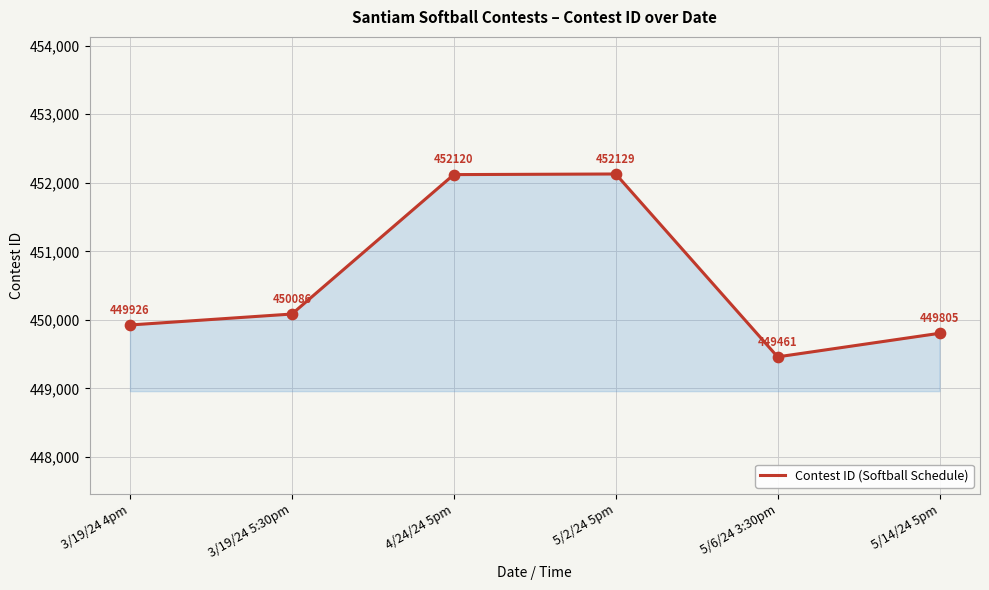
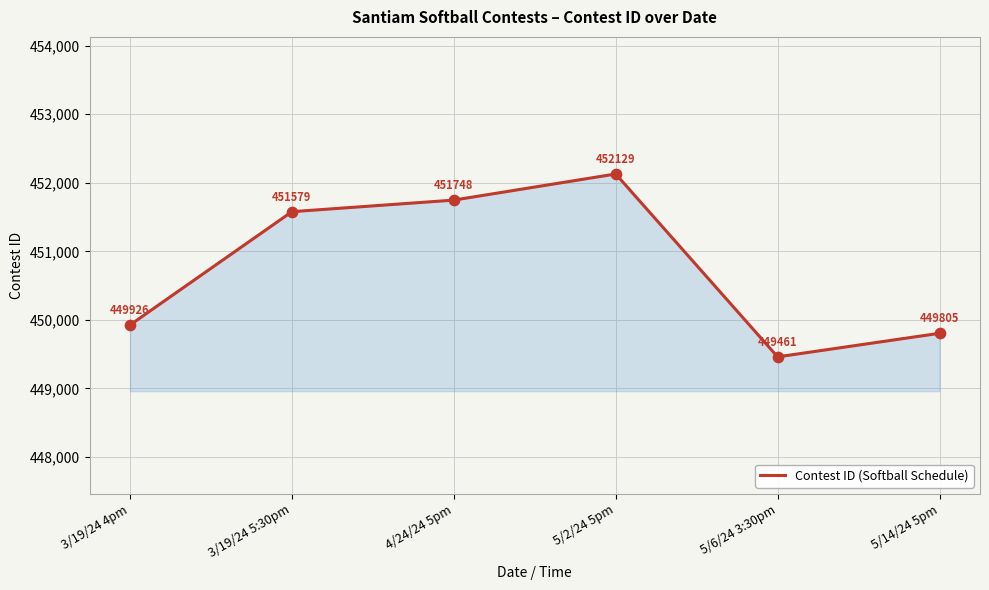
  {
    "3/19/24 4pm": 449926,
-   "3/19/24 5:30pm": 450086,
-   "4/24/24 5pm": 452120,
+   "3/19/24 5:30pm": 451579,
+   "4/24/24 5pm": 451748,
    "5/2/24 5pm": 452129,
    "5/6/24 3:30pm": 449461,
    "5/14/24 5pm": 449805
  }
